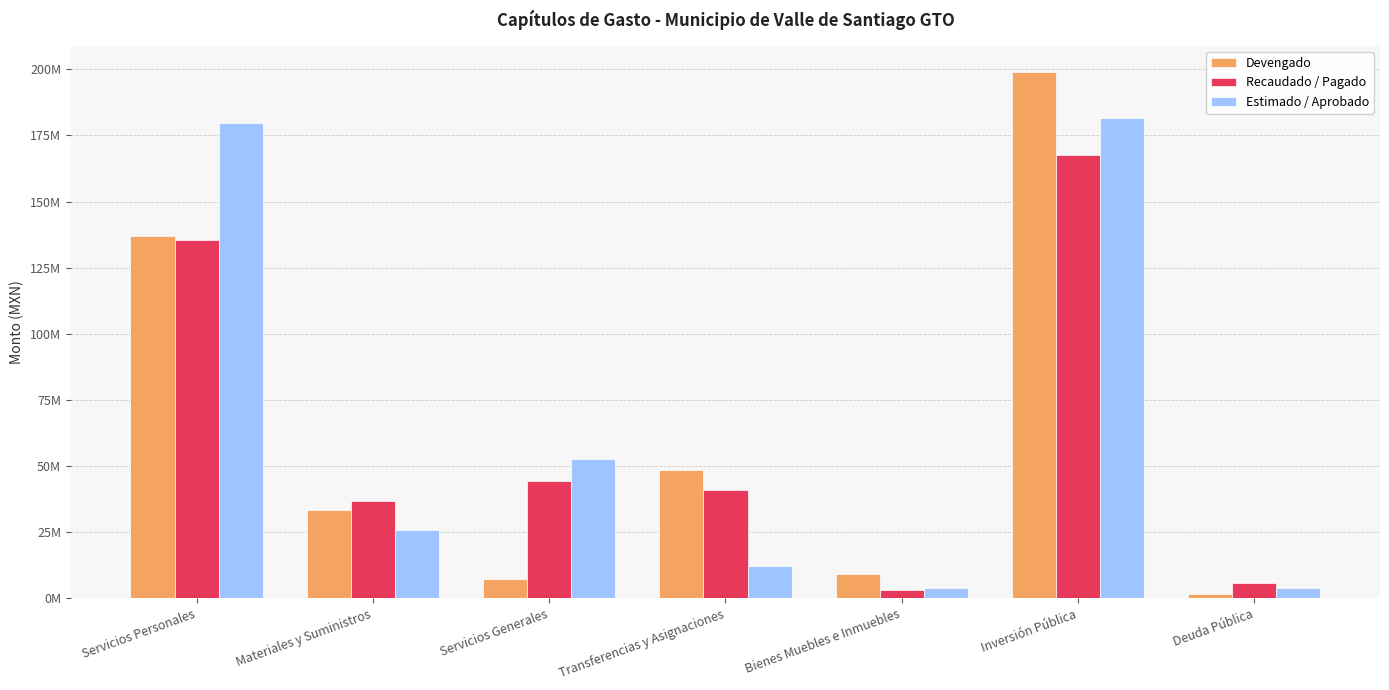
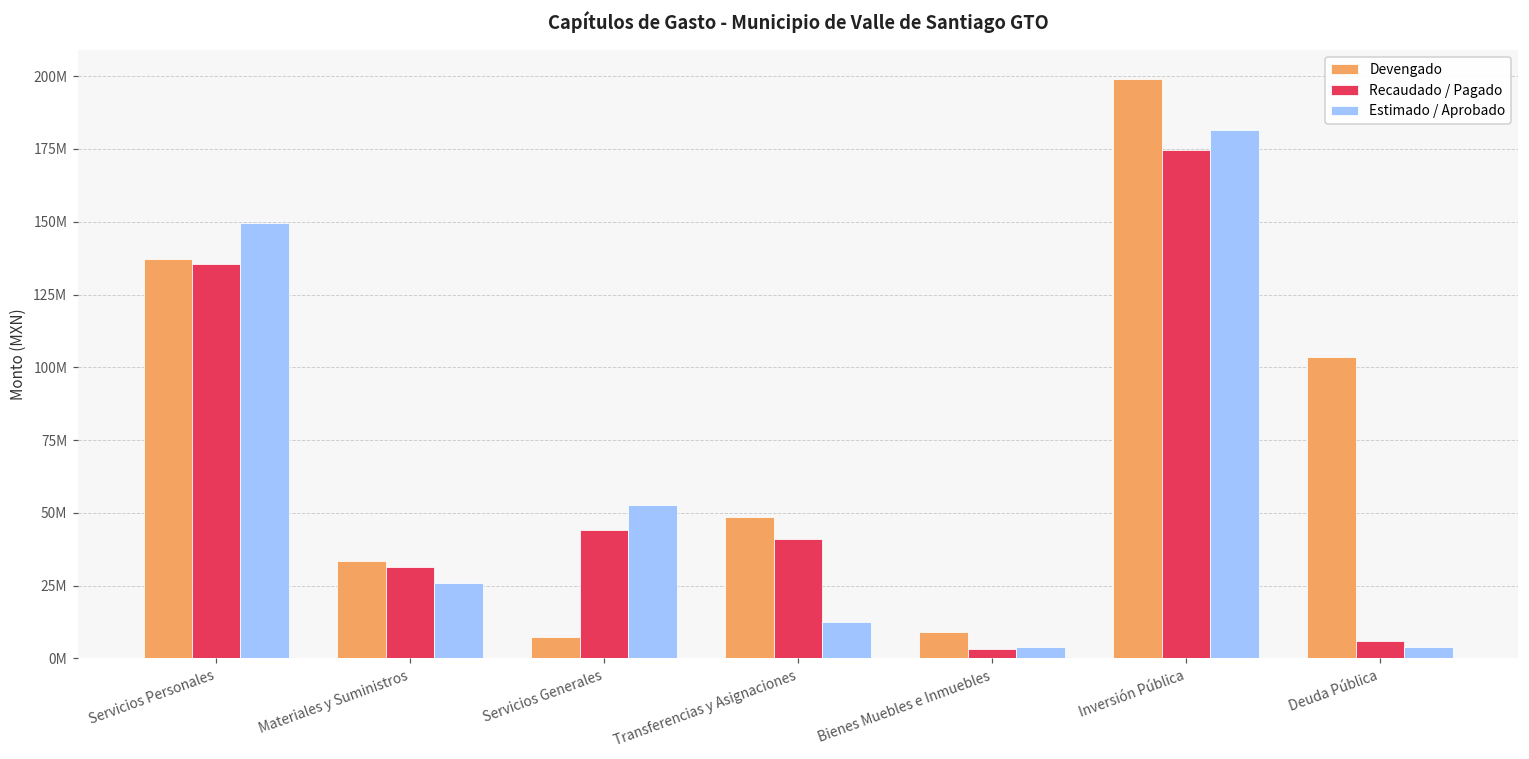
  {
    "Devengado": {
      "Servicios Personales": 137000000,
      "Materiales y Suministros": 33000000,
      "Servicios Generales": 7000000,
      "Transferencias y Asignaciones": 48000000,
      "Bienes Muebles e Inmuebles": 9000000,
      "Inversión Pública": 199000000,
-     "Deuda Pública": 2000000
+     "Deuda Pública": 103000000
    },
    "Recaudado / Pagado": {
      "Servicios Personales": 135000000,
-     "Materiales y Suministros": 37000000,
+     "Materiales y Suministros": 31000000,
      "Servicios Generales": 44000000,
      "Transferencias y Asignaciones": 41000000,
      "Bienes Muebles e Inmuebles": 3000000,
-     "Inversión Pública": 168000000,
+     "Inversión Pública": 175000000,
      "Deuda Pública": 6000000
    },
    "Estimado / Aprobado": {
-     "Servicios Personales": 180000000,
+     "Servicios Personales": 150000000,
      "Materiales y Suministros": 26000000,
      "Servicios Generales": 53000000,
      "Transferencias y Asignaciones": 12000000,
      "Bienes Muebles e Inmuebles": 4000000,
      "Inversión Pública": 182000000,
      "Deuda Pública": 4000000
    }
  }
